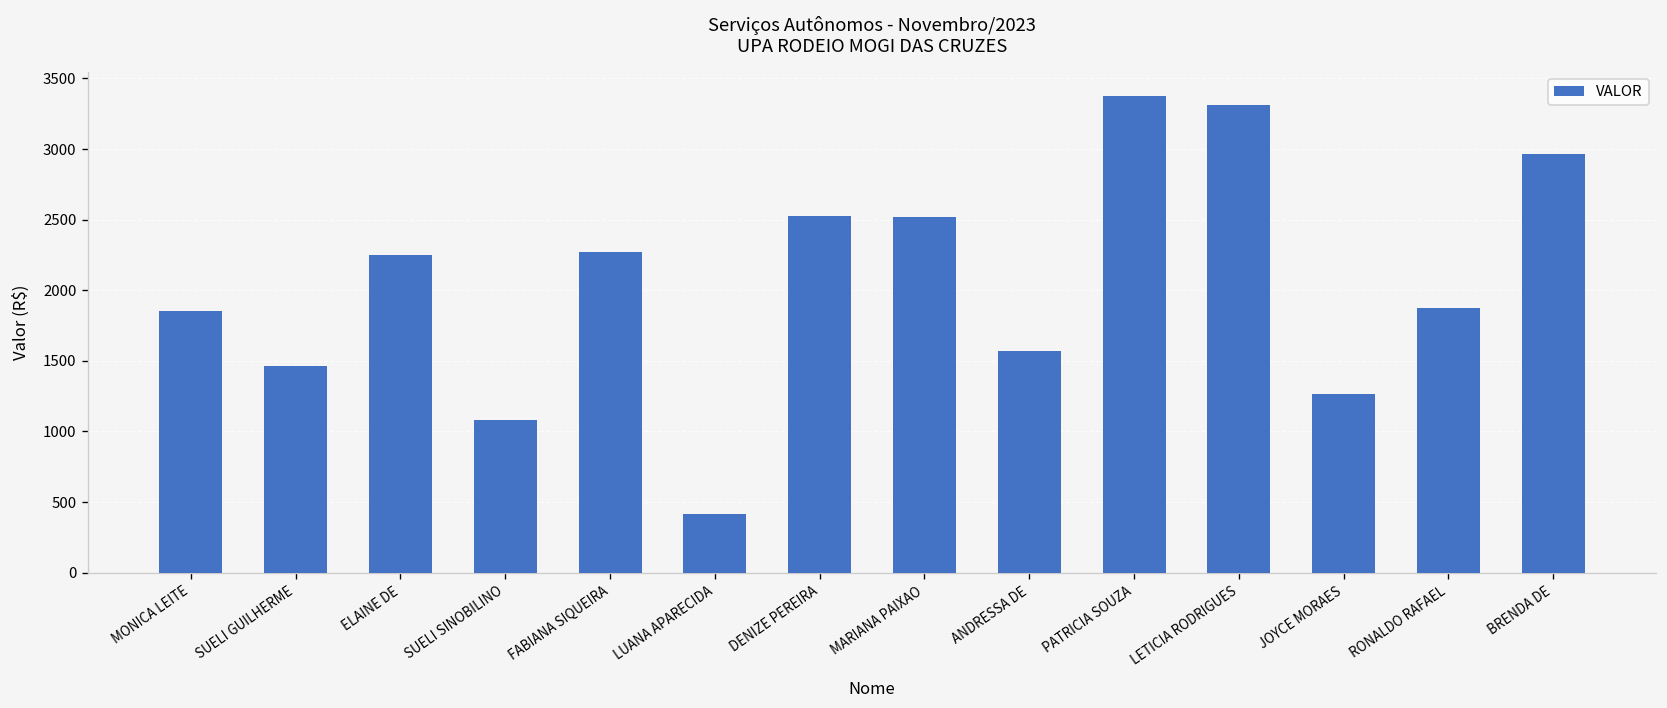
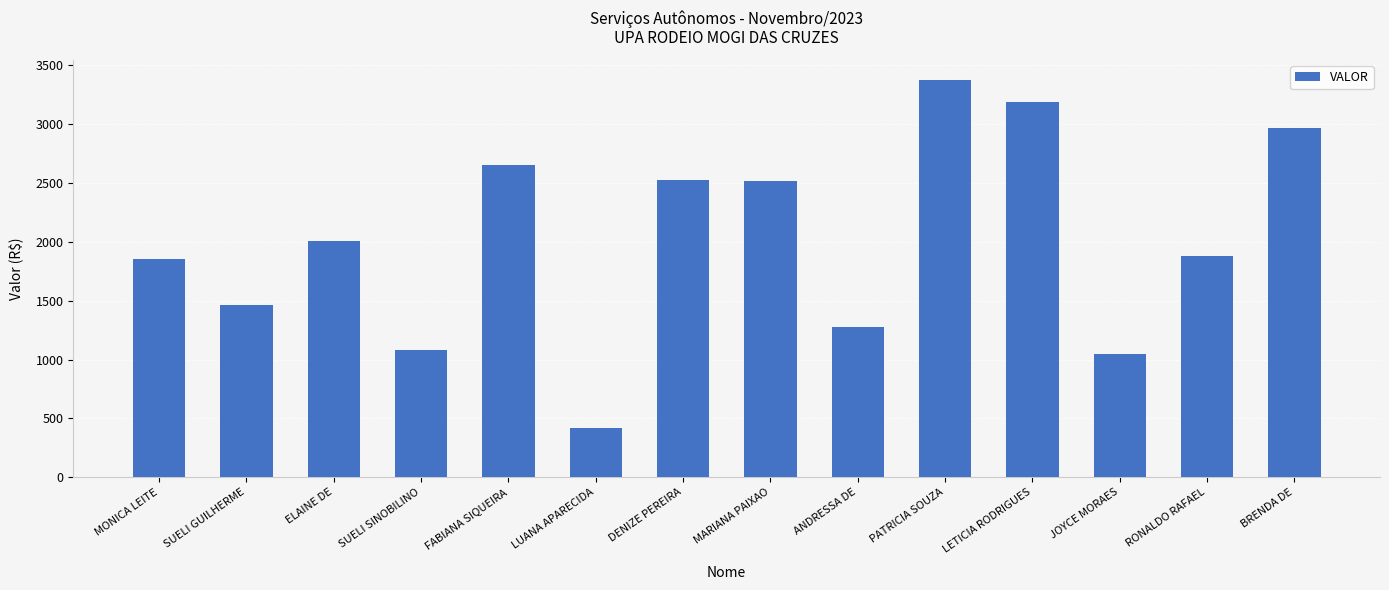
  {
    "MONICA LEITE": 1850,
    "SUELI GUILHERME": 1460,
-   "ELAINE DE": 2250,
+   "ELAINE DE": 2000,
    "SUELI SINOBILINO": 1080,
-   "FABIANA SIQUEIRA": 2270,
+   "FABIANA SIQUEIRA": 2660,
    "LUANA APARECIDA": 410,
    "DENIZE PEREIRA": 2530,
    "MARIANA PAIXAO": 2520,
-   "ANDRESSA DE": 1570,
+   "ANDRESSA DE": 1280,
    "PATRICIA SOUZA": 3380,
-   "LETICIA RODRIGUES": 3320,
-   "JOYCE MORAES": 1260,
+   "LETICIA RODRIGUES": 3190,
+   "JOYCE MORAES": 1050,
    "RONALDO RAFAEL": 1880,
    "BRENDA DE": 2970
  }
